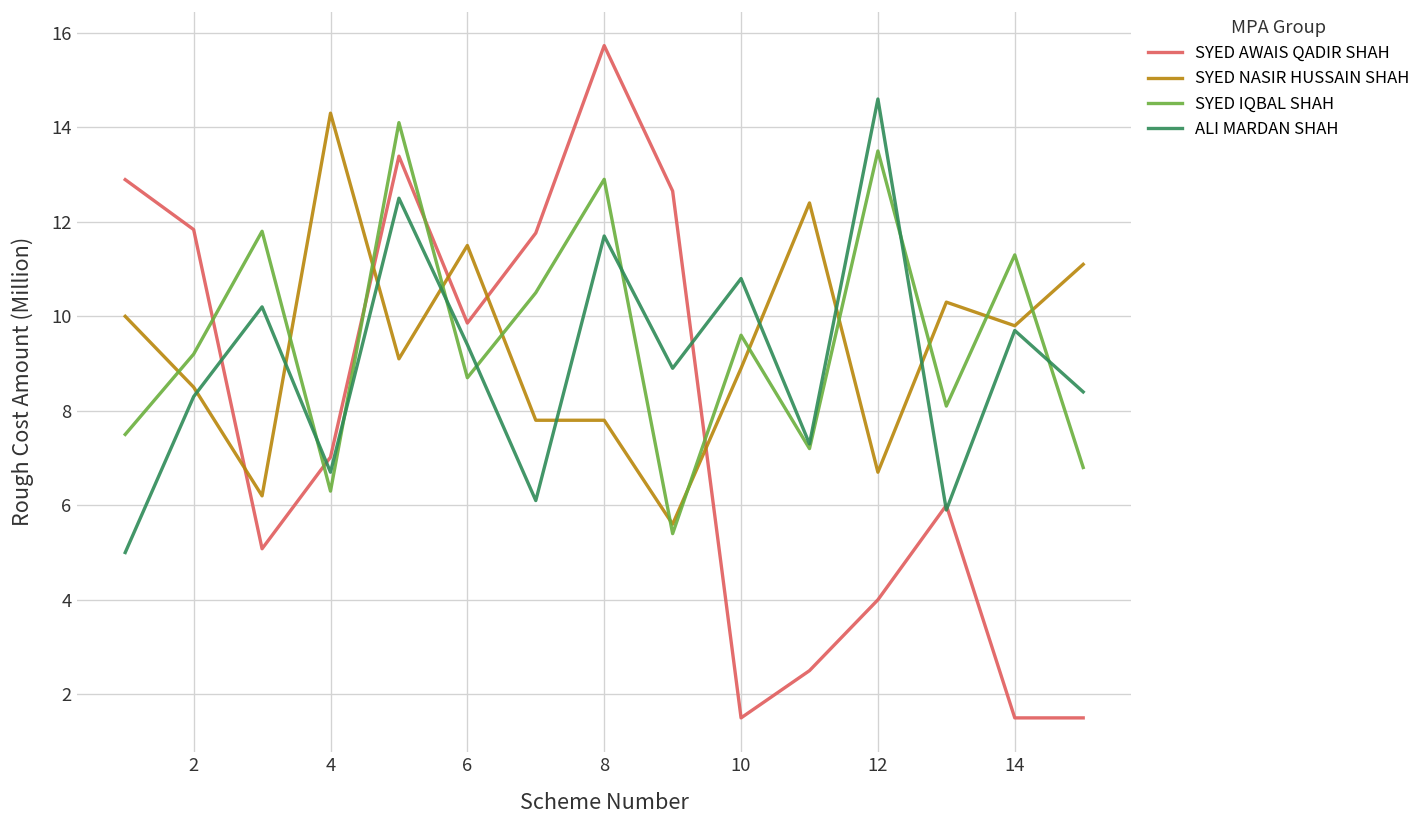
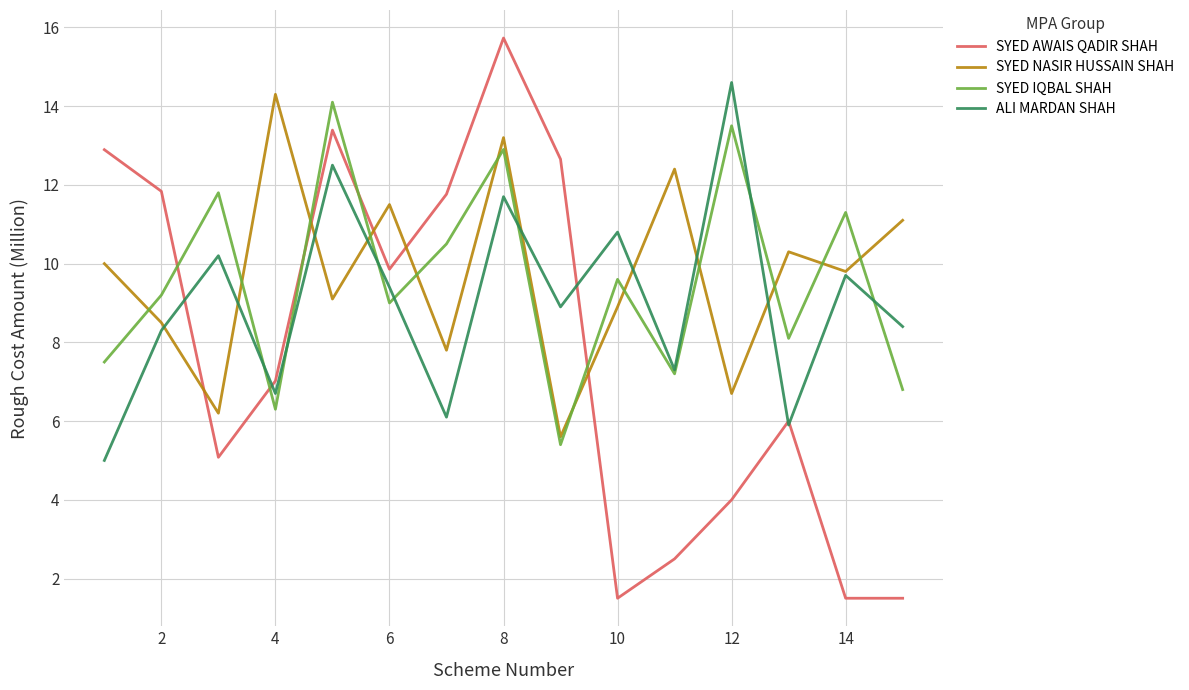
  {
    "SYED AWAIS QADIR SHAH": {
      "2": 11.8,
      "4": 7.0,
      "6": 9.9,
      "8": 15.7,
      "10": 1.5,
      "12": 4.0,
      "14": 1.5
    },
    "SYED NASIR HUSSAIN SHAH": {
      "2": 8.5,
      "4": 14.3,
      "6": 11.5,
-     "8": 7.8,
+     "8": 13.2,
      "10": 8.9,
      "12": 6.7,
      "14": 9.8
    },
    "SYED IQBAL SHAH": {
      "2": 9.2,
      "4": 6.3,
-     "6": 8.7,
+     "6": 9.0,
      "8": 12.9,
      "10": 9.6,
      "12": 13.5,
      "14": 11.3
    },
    "ALI MARDAN SHAH": {
      "2": 8.3,
      "4": 6.7,
      "6": 9.4,
      "8": 11.7,
      "10": 10.8,
      "12": 14.6,
      "14": 9.7
    }
  }
